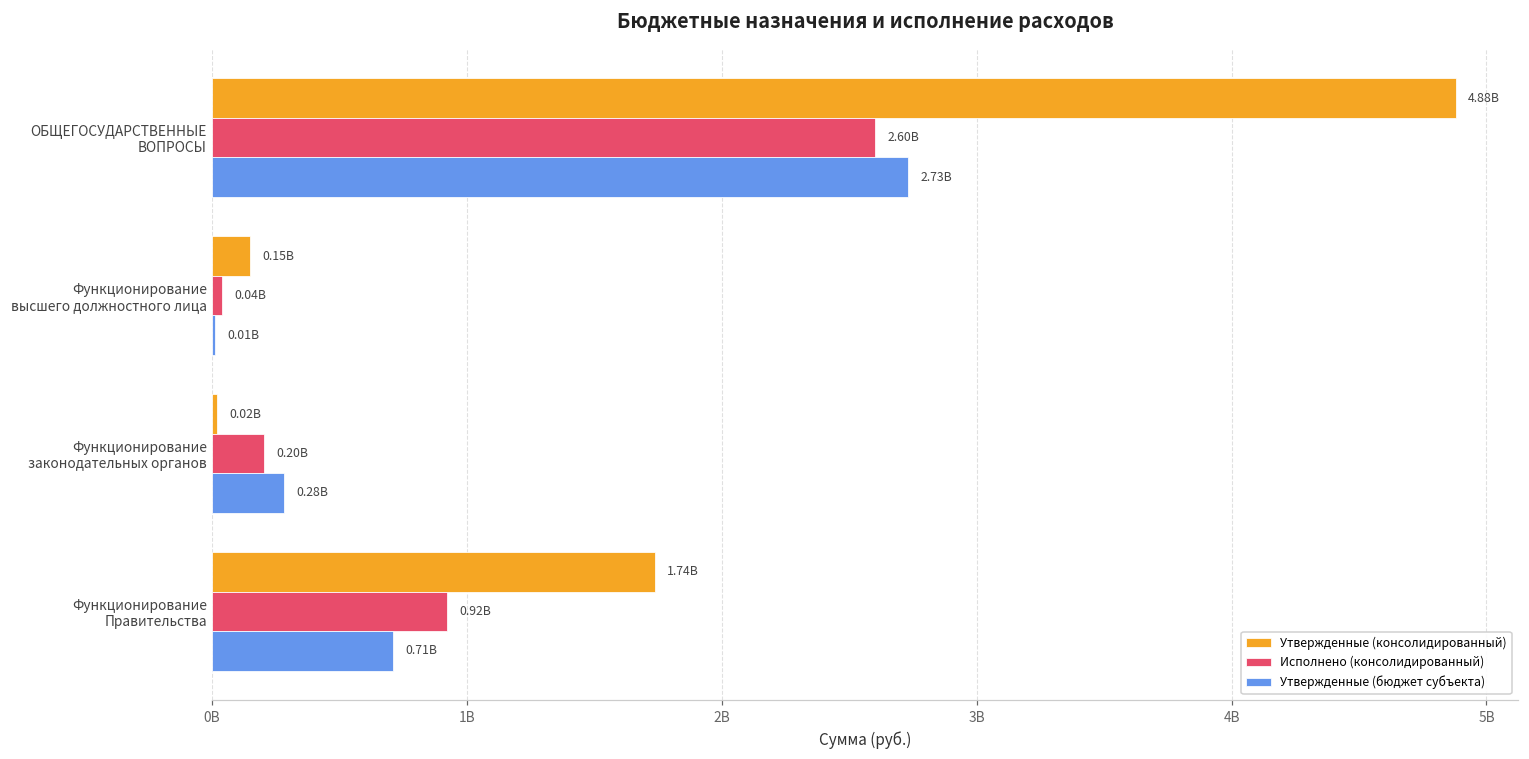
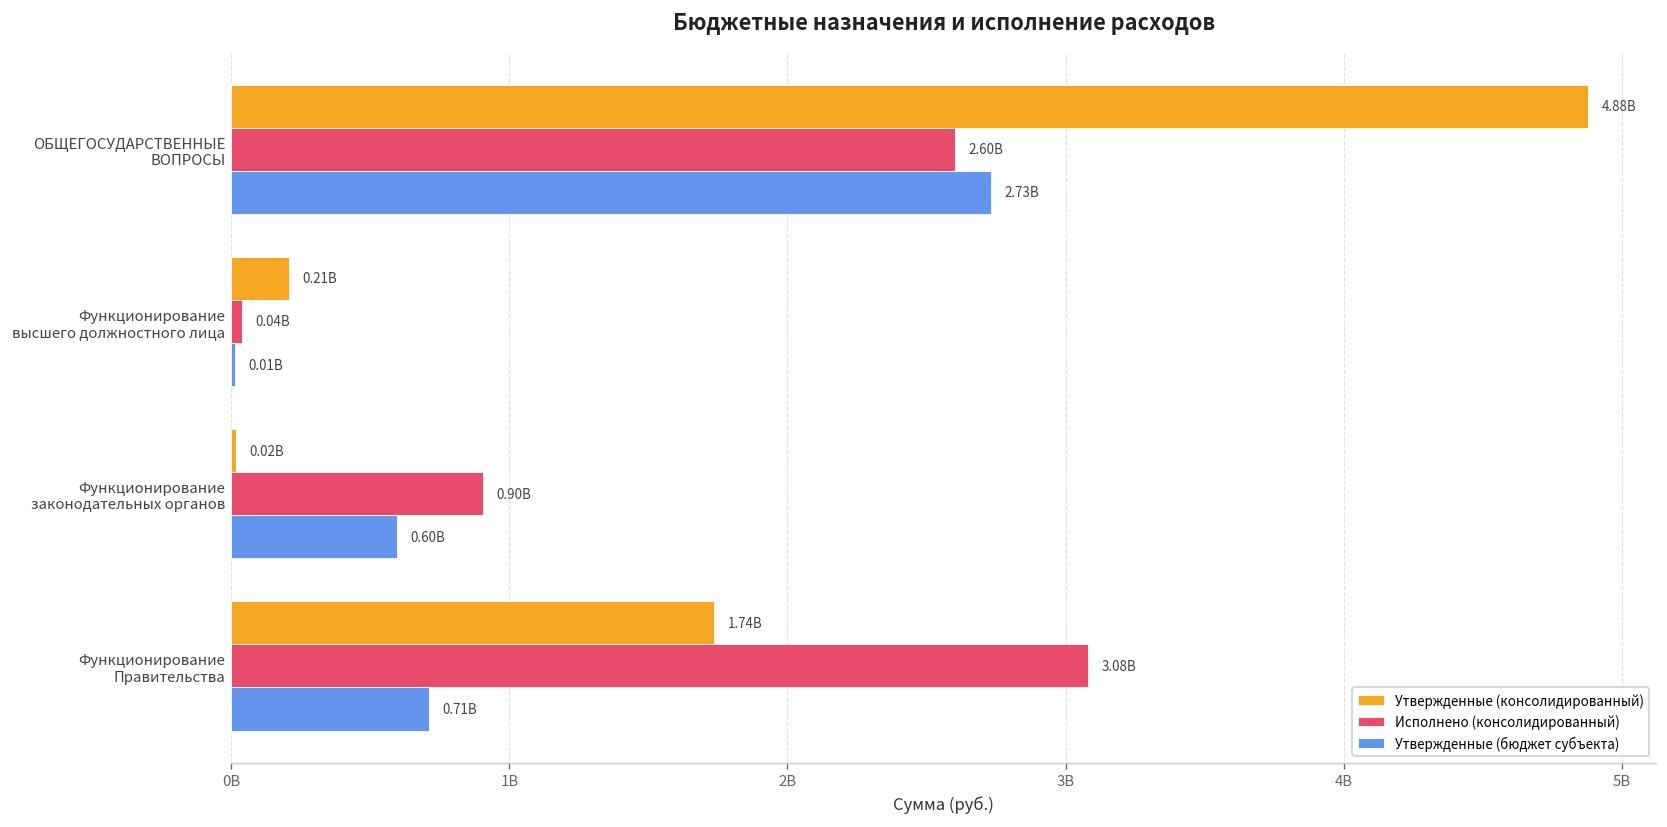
  {
    "Утвержденные (консолидированный)": {
      "ОБЩЕГОСУДАРСТВЕННЫЕ ВОПРОСЫ": "4.88B",
-     "Функционирование высшего должностного лица": "0.15B",
+     "Функционирование высшего должностного лица": "0.21B",
      "Функционирование законодательных органов": "0.02B",
      "Функционирование Правительства": "1.74B"
    },
    "Исполнено (консолидированный)": {
      "ОБЩЕГОСУДАРСТВЕННЫЕ ВОПРОСЫ": "2.60B",
      "Функционирование высшего должностного лица": "0.04B",
-     "Функционирование законодательных органов": "0.20B",
-     "Функционирование Правительства": "0.92B"
+     "Функционирование законодательных органов": "0.90B",
+     "Функционирование Правительства": "3.08B"
    },
    "Утвержденные (бюджет субъекта)": {
      "ОБЩЕГОСУДАРСТВЕННЫЕ ВОПРОСЫ": "2.73B",
      "Функционирование высшего должностного лица": "0.01B",
-     "Функционирование законодательных органов": "0.28B",
+     "Функционирование законодательных органов": "0.60B",
      "Функционирование Правительства": "0.71B"
    }
  }
